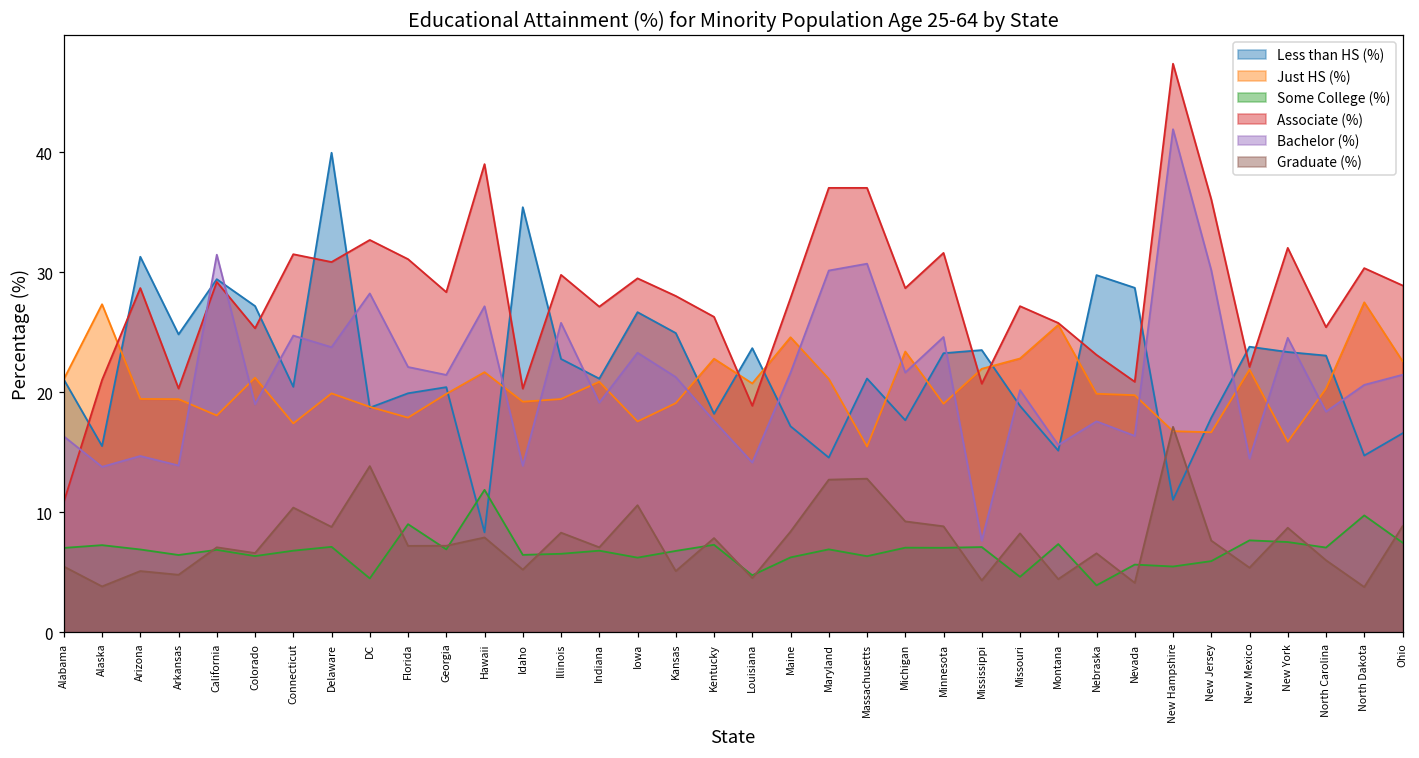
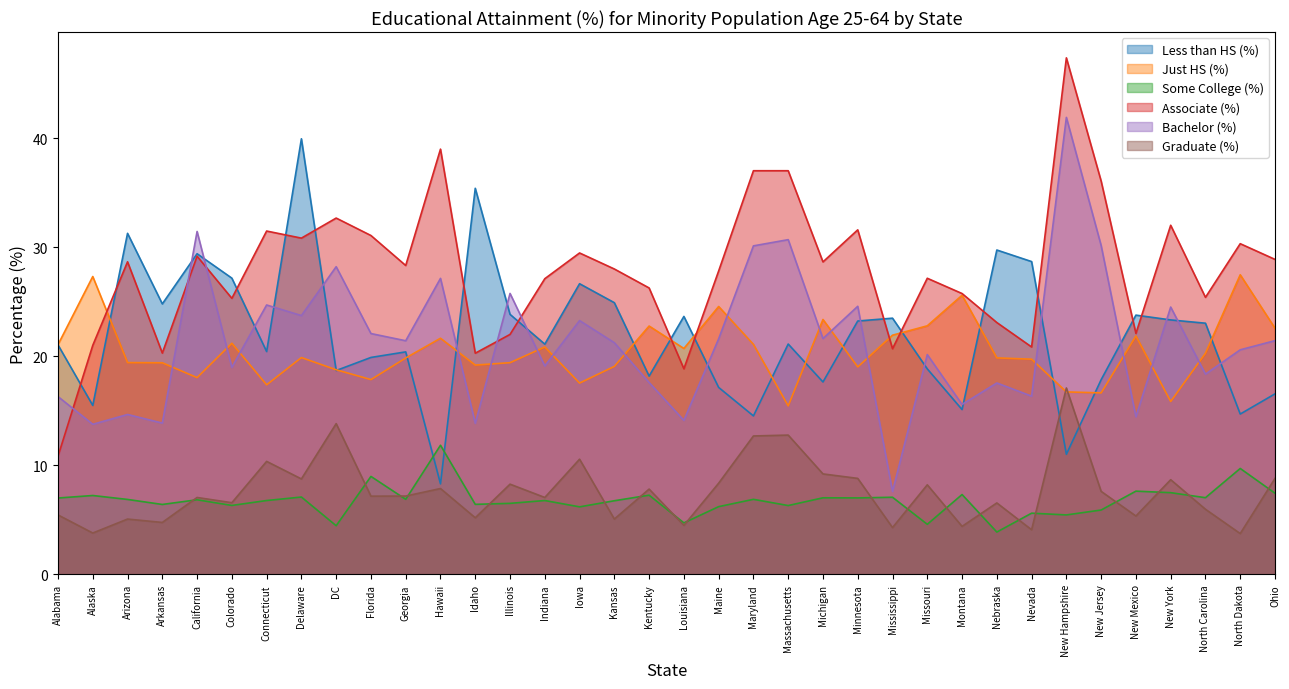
  {
    "Less than HS (%)": {
      "Alaska": 15.5,
      "Arizona": 31.3,
      "Arkansas": 24.8,
      "Colorado": 27.2,
      "Connecticut": 20.4,
      "Delaware": 40.0,
      "Florida": 19.9,
      "Georgia": 20.4,
      "Hawaii": 8.3,
      "Idaho": 35.4,
-     "Illinois": 22.8,
+     "Illinois": 23.9,
      "Indiana": 21.1,
      "Iowa": 26.7,
      "Kansas": 24.9,
      "Kentucky": 18.2,
      "Louisiana": 23.7,
      "Maine": 17.2,
      "Maryland": 14.5,
      "Massachusetts": 21.1,
      "Michigan": 17.7,
      "Minnesota": 23.2,
      "Mississippi": 23.5,
      "Missouri": 18.9,
      "Montana": 15.1,
      "Nebraska": 29.8,
      "Nevada": 28.7,
      "New Hampshire": 11.0,
      "New Jersey": 17.9,
      "New Mexico": 23.8,
      "New York": 23.3,
      "North Carolina": 23.0,
      "North Dakota": 14.7,
      "Ohio": 16.6
    },
    "Associate (%)": {
      "Alabama": 10.8,
      "Alaska": 21.0,
      "Arizona": 28.7,
      "Arkansas": 20.3,
      "Colorado": 25.3,
      "Connecticut": 31.5,
      "Delaware": 30.8,
      "DC": 32.7,
      "Florida": 31.1,
      "Georgia": 28.3,
      "Hawaii": 39.0,
      "Idaho": 20.3,
-     "Illinois": 29.8,
+     "Illinois": 22.0,
      "Indiana": 27.1,
      "Iowa": 29.5,
      "Kansas": 28.0,
      "Kentucky": 26.3,
      "Louisiana": 18.9,
      "Maine": 27.8,
      "Maryland": 37.0,
      "Massachusetts": 37.0,
      "Michigan": 28.7,
      "Minnesota": 31.6,
      "Mississippi": 20.7,
      "Missouri": 27.2,
      "Nebraska": 23.1,
      "Nevada": 20.9,
      "New Hampshire": 47.4,
      "New Jersey": 36.1,
      "New Mexico": 22.1,
      "New York": 32.0,
      "North Carolina": 25.4,
      "North Dakota": 30.3,
      "Ohio": 28.9
    }
  }
